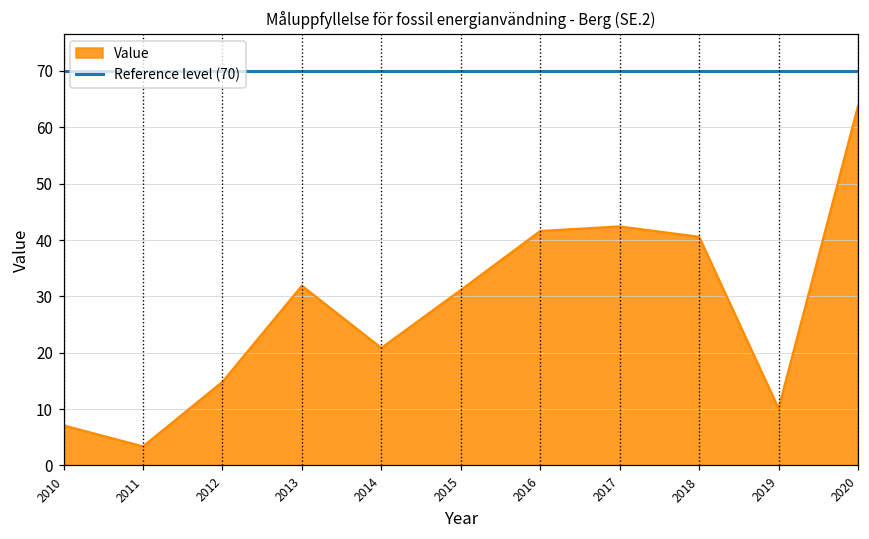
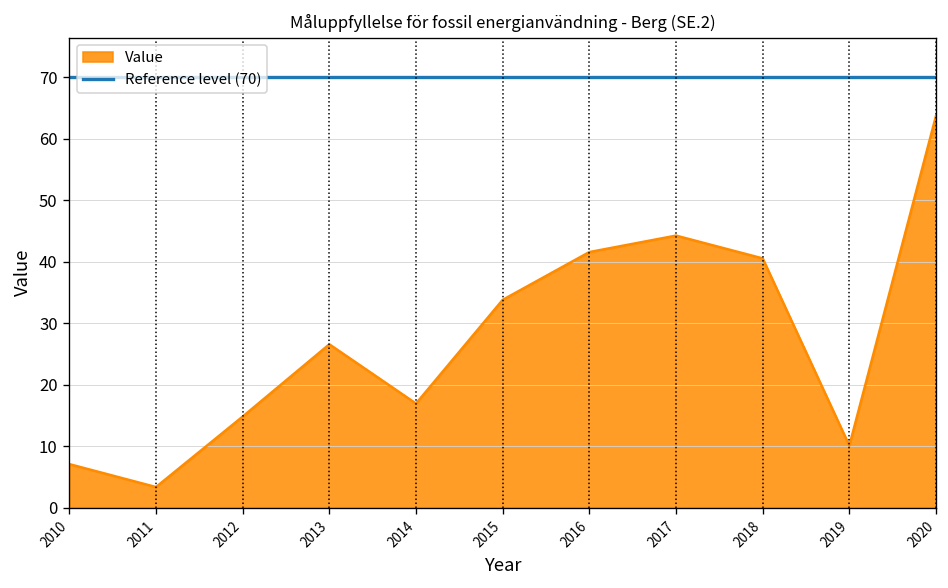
  {
    "Value": {
      "2010": 7,
      "2011": 3,
      "2012": 15,
-     "2013": 32,
-     "2014": 21,
-     "2015": 31,
+     "2013": 27,
+     "2014": 17,
+     "2015": 34,
      "2016": 42,
-     "2017": 42,
+     "2017": 44,
      "2018": 41,
      "2019": 10,
      "2020": 64
    },
    "Reference level (70)": {
      "2010": 70,
      "2013": 70,
      "2014": 70,
      "2015": 70,
      "2016": 70,
      "2017": 70,
      "2018": 70,
      "2019": 70,
      "2020": 70
    }
  }
